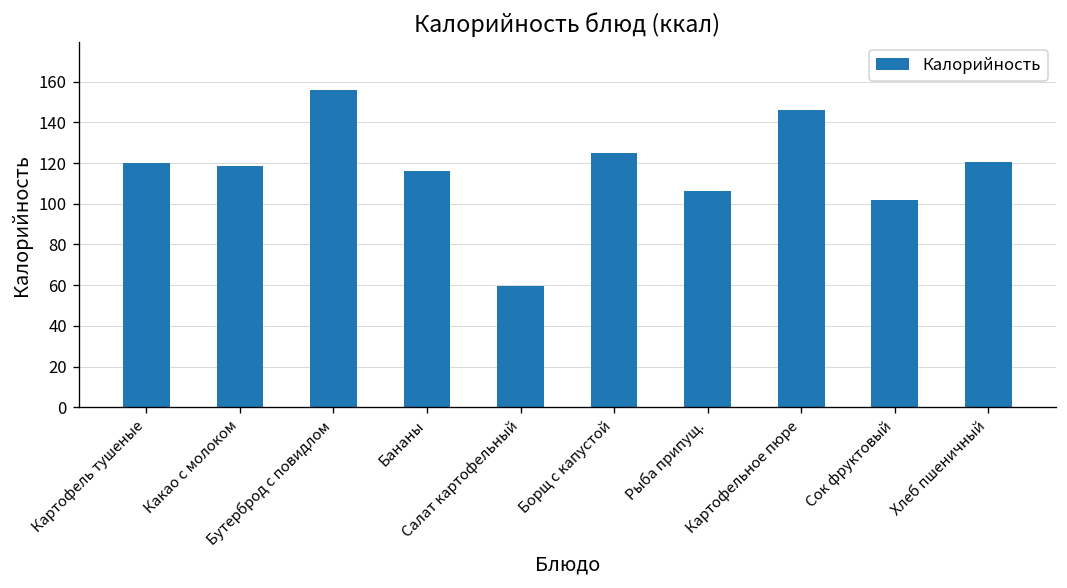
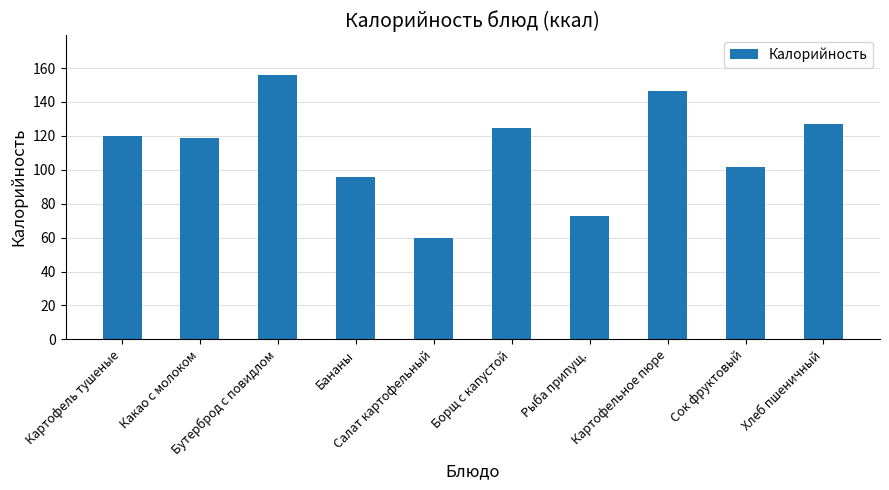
  {
    "Картофель тушеные": 120,
    "Какао с молоком": 119,
    "Бутерброд с повидлом": 156,
-   "Бананы": 116,
+   "Бананы": 96,
    "Салат картофельный": 60,
    "Борщ с капустой": 125,
-   "Рыба припущ.": 106,
+   "Рыба припущ.": 73,
    "Картофельное пюре": 146,
    "Сок фруктовый": 102,
-   "Хлеб пшеничный": 120
+   "Хлеб пшеничный": 127
  }
